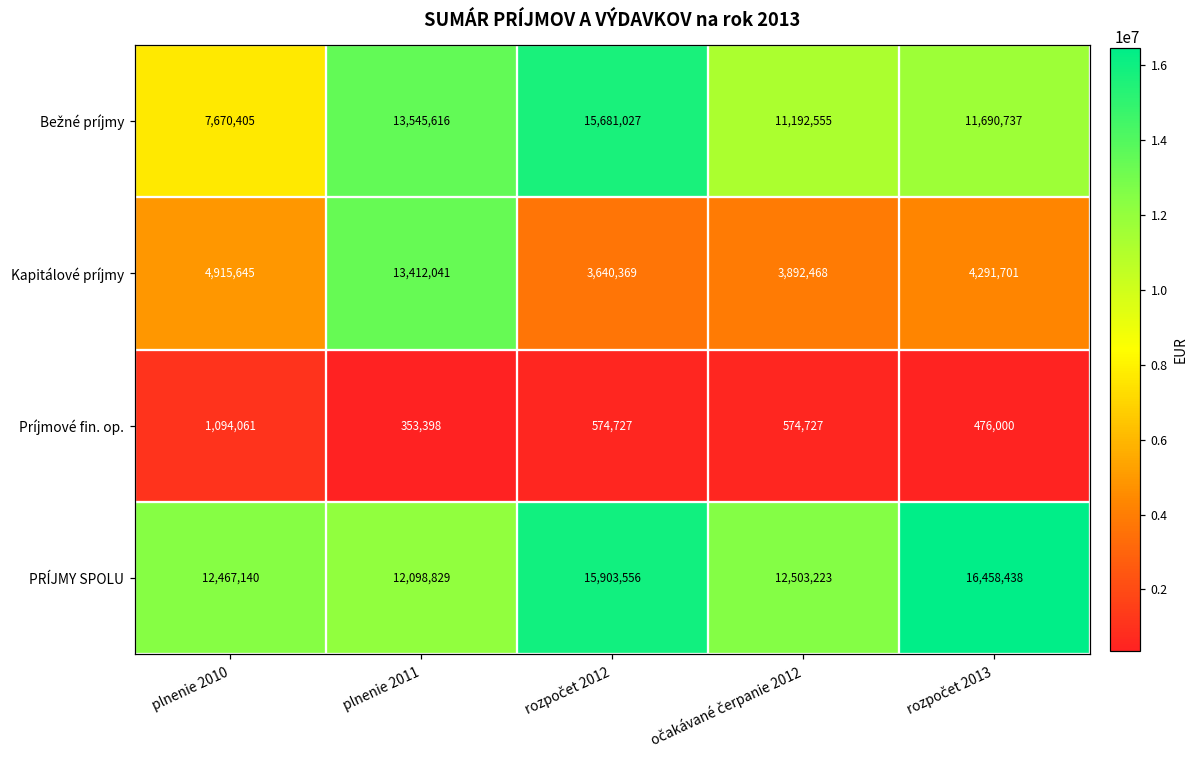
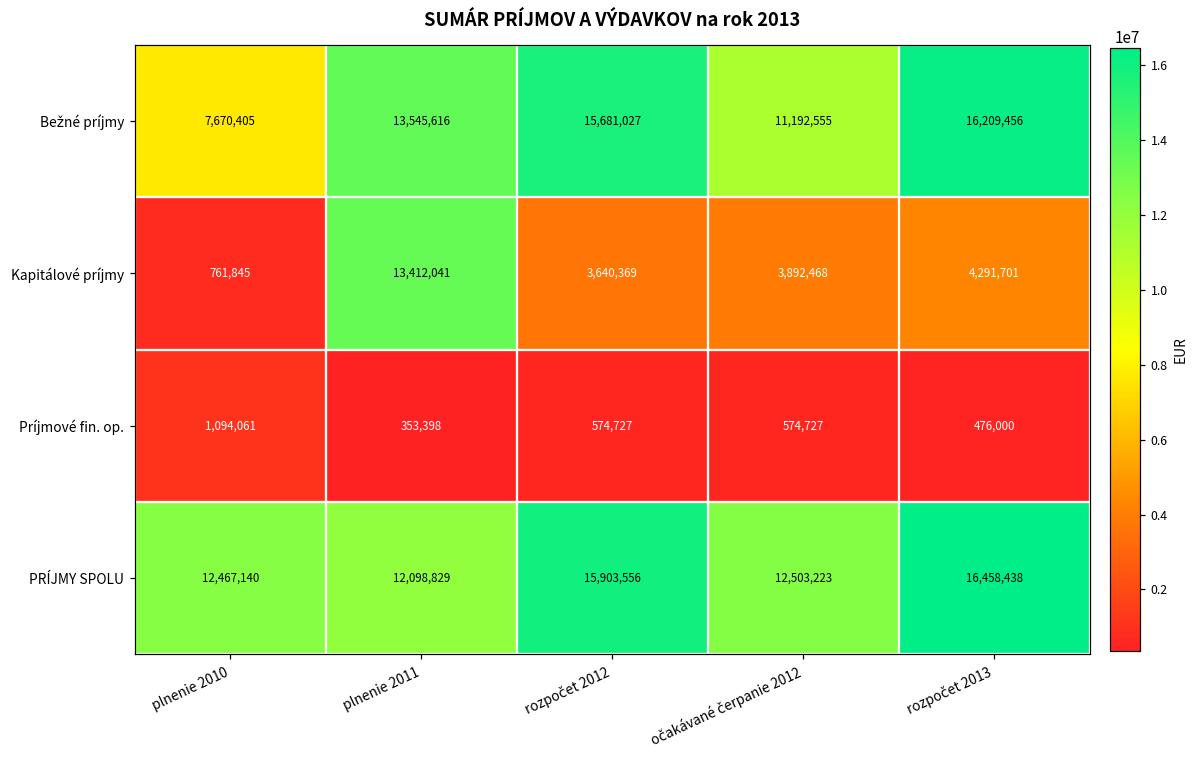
  {
    "Bežné príjmy": {
      "plnenie 2010": "7,670,405",
      "plnenie 2011": "13,545,616",
      "rozpočet 2012": "15,681,027",
      "očakávané čerpanie 2012": "11,192,555",
-     "rozpočet 2013": "11,690,737"
+     "rozpočet 2013": "16,209,456"
    },
    "Kapitálové príjmy": {
-     "plnenie 2010": "4,915,645",
+     "plnenie 2010": "761,845",
      "plnenie 2011": "13,412,041",
      "rozpočet 2012": "3,640,369",
      "očakávané čerpanie 2012": "3,892,468",
      "rozpočet 2013": "4,291,701"
    },
    "Príjmové fin. op.": {
      "plnenie 2010": "1,094,061",
      "plnenie 2011": "353,398",
      "rozpočet 2012": "574,727",
      "očakávané čerpanie 2012": "574,727",
      "rozpočet 2013": "476,000"
    },
    "PRÍJMY SPOLU": {
      "plnenie 2010": "12,467,140",
      "plnenie 2011": "12,098,829",
      "rozpočet 2012": "15,903,556",
      "očakávané čerpanie 2012": "12,503,223",
      "rozpočet 2013": "16,458,438"
    }
  }
